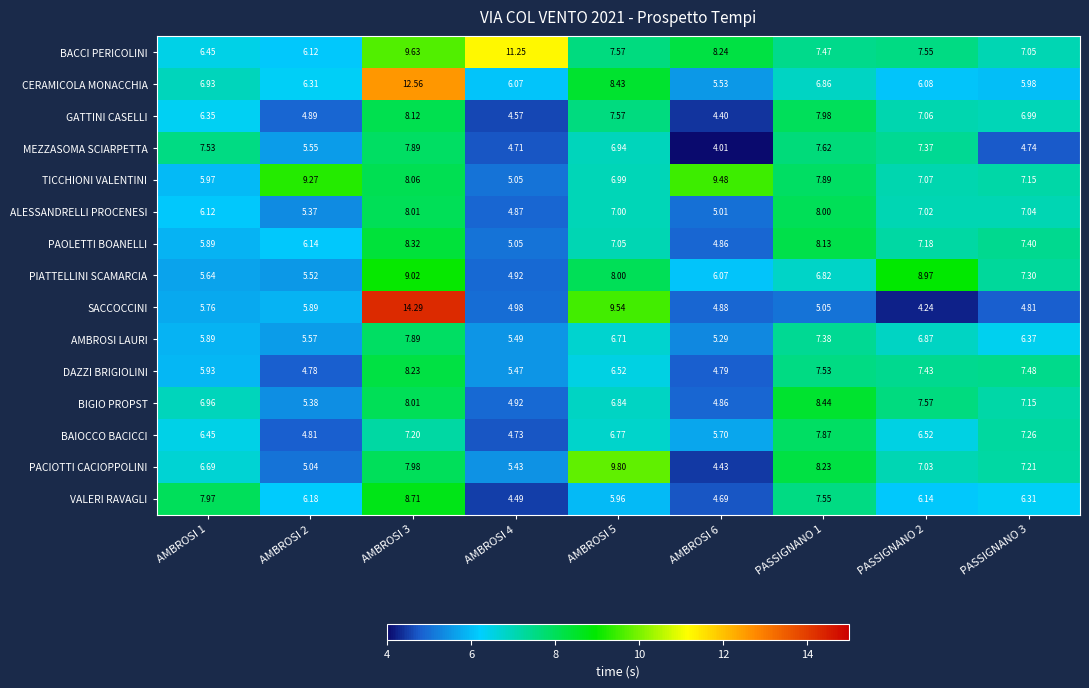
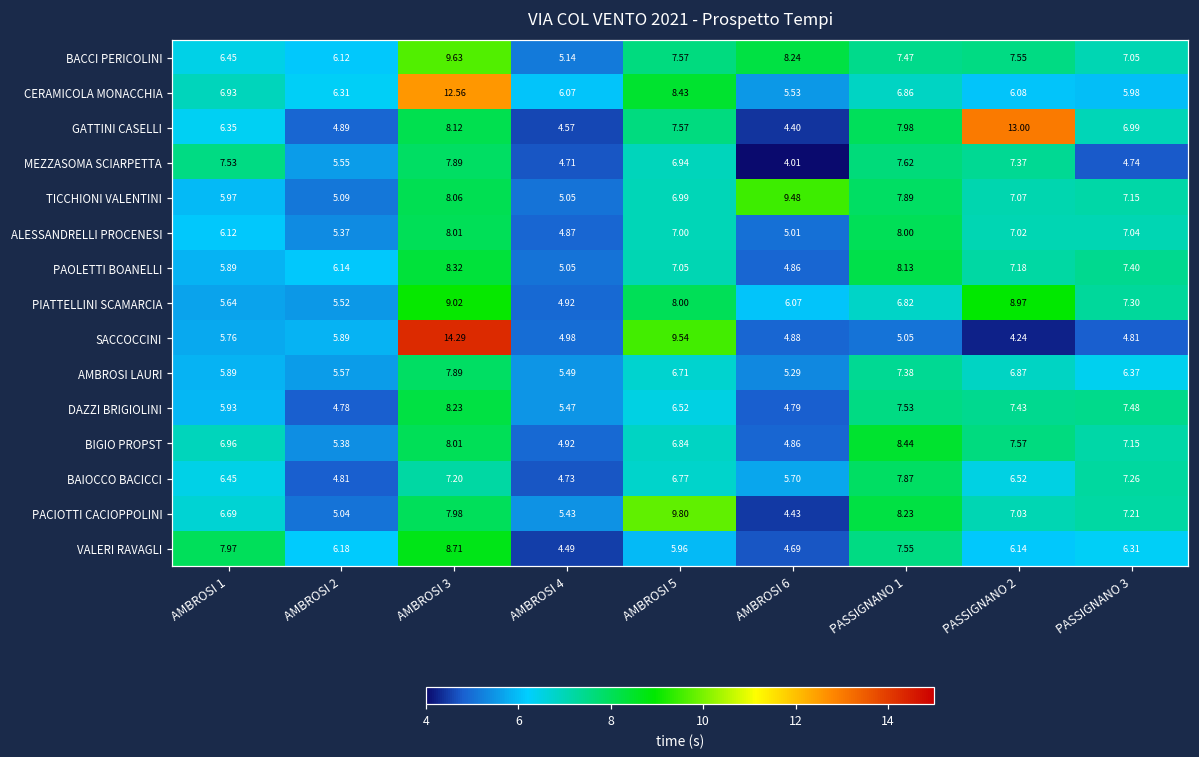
  {
    "BACCI PERICOLINI": {
      "AMBROSI 1": 6.45,
      "AMBROSI 2": 6.12,
      "AMBROSI 3": 9.63,
-     "AMBROSI 4": 11.25,
+     "AMBROSI 4": 5.14,
      "AMBROSI 5": 7.57,
      "AMBROSI 6": 8.24,
      "PASSIGNANO 1": 7.47,
      "PASSIGNANO 2": 7.55,
      "PASSIGNANO 3": 7.05
    },
    "CERAMICOLA MONACCHIA": {
      "AMBROSI 1": 6.93,
      "AMBROSI 2": 6.31,
      "AMBROSI 3": 12.56,
      "AMBROSI 4": 6.07,
      "AMBROSI 5": 8.43,
      "AMBROSI 6": 5.53,
      "PASSIGNANO 1": 6.86,
      "PASSIGNANO 2": 6.08,
      "PASSIGNANO 3": 5.98
    },
    "GATTINI CASELLI": {
      "AMBROSI 1": 6.35,
      "AMBROSI 2": 4.89,
      "AMBROSI 3": 8.12,
      "AMBROSI 4": 4.57,
      "AMBROSI 5": 7.57,
      "AMBROSI 6": 4.40,
      "PASSIGNANO 1": 7.98,
-     "PASSIGNANO 2": 7.06,
+     "PASSIGNANO 2": 13.00,
      "PASSIGNANO 3": 6.99
    },
    "MEZZASOMA SCIARPETTA": {
      "AMBROSI 1": 7.53,
      "AMBROSI 2": 5.55,
      "AMBROSI 3": 7.89,
      "AMBROSI 4": 4.71,
      "AMBROSI 5": 6.94,
      "AMBROSI 6": 4.01,
      "PASSIGNANO 1": 7.62,
      "PASSIGNANO 2": 7.37,
      "PASSIGNANO 3": 4.74
    },
    "TICCHIONI VALENTINI": {
      "AMBROSI 1": 5.97,
-     "AMBROSI 2": 9.27,
+     "AMBROSI 2": 5.09,
      "AMBROSI 3": 8.06,
      "AMBROSI 4": 5.05,
      "AMBROSI 5": 6.99,
      "AMBROSI 6": 9.48,
      "PASSIGNANO 1": 7.89,
      "PASSIGNANO 2": 7.07,
      "PASSIGNANO 3": 7.15
    },
    "ALESSANDRELLI PROCENESI": {
      "AMBROSI 1": 6.12,
      "AMBROSI 2": 5.37,
      "AMBROSI 3": 8.01,
      "AMBROSI 4": 4.87,
      "AMBROSI 5": 7.00,
      "AMBROSI 6": 5.01,
      "PASSIGNANO 1": 8.00,
      "PASSIGNANO 2": 7.02,
      "PASSIGNANO 3": 7.04
    },
    "PAOLETTI BOANELLI": {
      "AMBROSI 1": 5.89,
      "AMBROSI 2": 6.14,
      "AMBROSI 3": 8.32,
      "AMBROSI 4": 5.05,
      "AMBROSI 5": 7.05,
      "AMBROSI 6": 4.86,
      "PASSIGNANO 1": 8.13,
      "PASSIGNANO 2": 7.18,
      "PASSIGNANO 3": 7.40
    },
    "PIATTELLINI SCAMARCIA": {
      "AMBROSI 1": 5.64,
      "AMBROSI 2": 5.52,
      "AMBROSI 3": 9.02,
      "AMBROSI 4": 4.92,
      "AMBROSI 5": 8.00,
      "AMBROSI 6": 6.07,
      "PASSIGNANO 1": 6.82,
      "PASSIGNANO 2": 8.97,
      "PASSIGNANO 3": 7.30
    },
    "SACCOCCINI": {
      "AMBROSI 1": 5.76,
      "AMBROSI 2": 5.89,
      "AMBROSI 3": 14.29,
      "AMBROSI 4": 4.98,
      "AMBROSI 5": 9.54,
      "AMBROSI 6": 4.88,
      "PASSIGNANO 1": 5.05,
      "PASSIGNANO 2": 4.24,
      "PASSIGNANO 3": 4.81
    },
    "AMBROSI LAURI": {
      "AMBROSI 1": 5.89,
      "AMBROSI 2": 5.57,
      "AMBROSI 3": 7.89,
      "AMBROSI 4": 5.49,
      "AMBROSI 5": 6.71,
      "AMBROSI 6": 5.29,
      "PASSIGNANO 1": 7.38,
      "PASSIGNANO 2": 6.87,
      "PASSIGNANO 3": 6.37
    },
    "DAZZI BRIGIOLINI": {
      "AMBROSI 1": 5.93,
      "AMBROSI 2": 4.78,
      "AMBROSI 3": 8.23,
      "AMBROSI 4": 5.47,
      "AMBROSI 5": 6.52,
      "AMBROSI 6": 4.79,
      "PASSIGNANO 1": 7.53,
      "PASSIGNANO 2": 7.43,
      "PASSIGNANO 3": 7.48
    },
    "BIGIO PROPST": {
      "AMBROSI 1": 6.96,
      "AMBROSI 2": 5.38,
      "AMBROSI 3": 8.01,
      "AMBROSI 4": 4.92,
      "AMBROSI 5": 6.84,
      "AMBROSI 6": 4.86,
      "PASSIGNANO 1": 8.44,
      "PASSIGNANO 2": 7.57,
      "PASSIGNANO 3": 7.15
    },
    "BAIOCCO BACICCI": {
      "AMBROSI 1": 6.45,
      "AMBROSI 2": 4.81,
      "AMBROSI 3": 7.20,
      "AMBROSI 4": 4.73,
      "AMBROSI 5": 6.77,
      "AMBROSI 6": 5.70,
      "PASSIGNANO 1": 7.87,
      "PASSIGNANO 2": 6.52,
      "PASSIGNANO 3": 7.26
    },
    "PACIOTTI CACIOPPOLINI": {
      "AMBROSI 1": 6.69,
      "AMBROSI 2": 5.04,
      "AMBROSI 3": 7.98,
      "AMBROSI 4": 5.43,
      "AMBROSI 5": 9.80,
      "AMBROSI 6": 4.43,
      "PASSIGNANO 1": 8.23,
      "PASSIGNANO 2": 7.03,
      "PASSIGNANO 3": 7.21
    },
    "VALERI RAVAGLI": {
      "AMBROSI 1": 7.97,
      "AMBROSI 2": 6.18,
      "AMBROSI 3": 8.71,
      "AMBROSI 4": 4.49,
      "AMBROSI 5": 5.96,
      "AMBROSI 6": 4.69,
      "PASSIGNANO 1": 7.55,
      "PASSIGNANO 2": 6.14,
      "PASSIGNANO 3": 6.31
    }
  }
